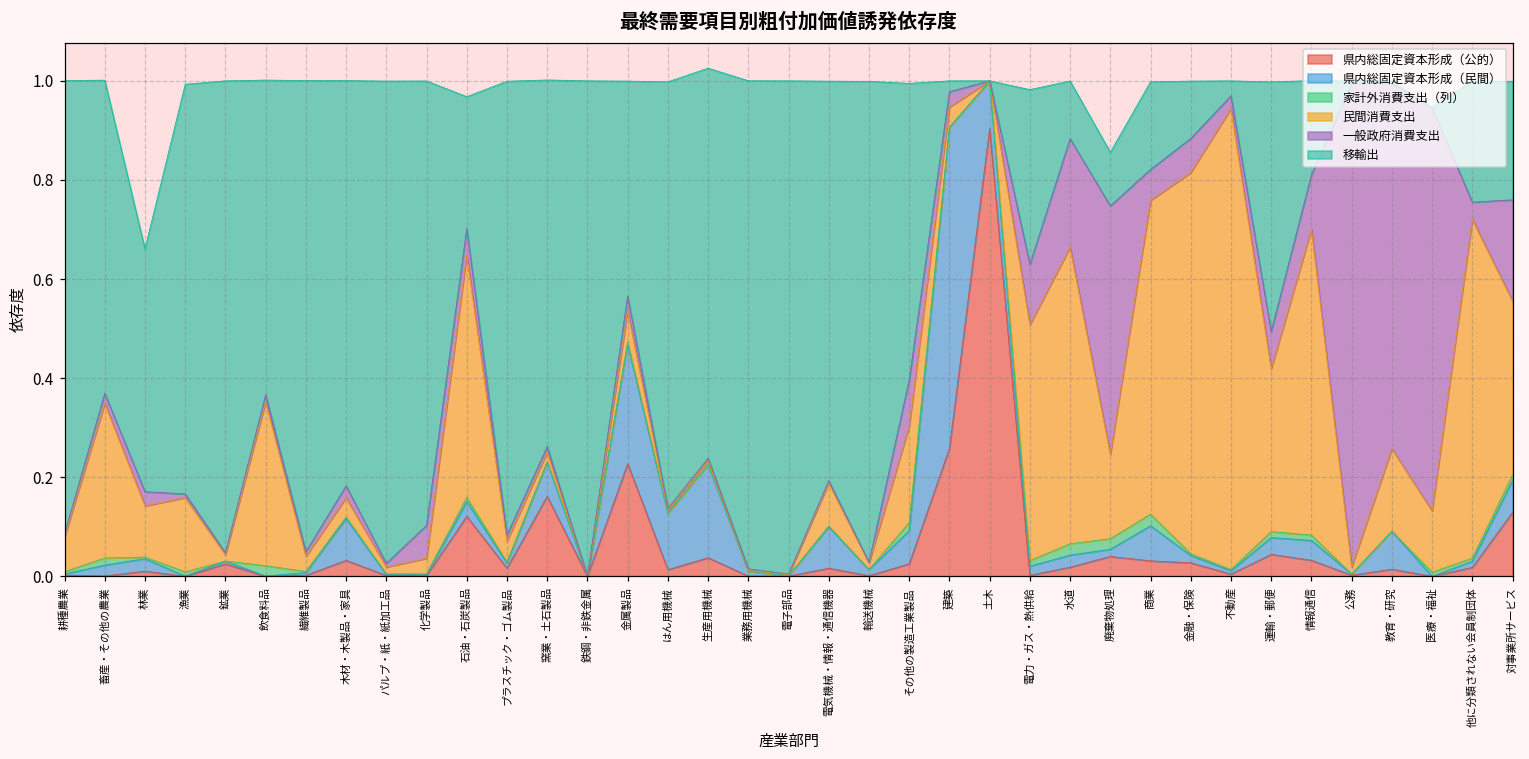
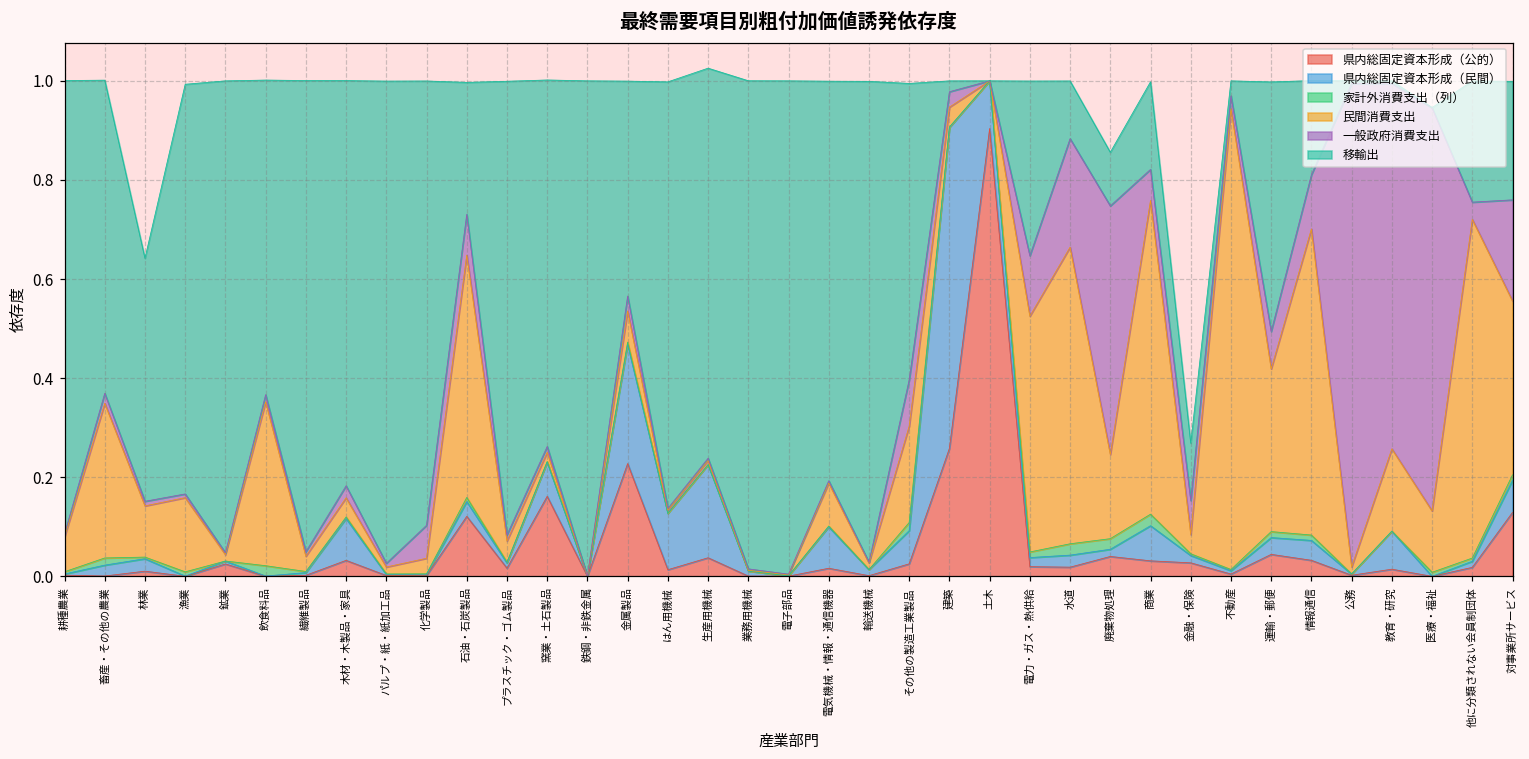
  {
    "県内総固定資本形成（公的）": {
      "畜産・その他の農業": 0.00,
      "林業": 0.01,
      "鉱業": 0.03,
      "木材・木製品・家具": 0.03,
      "石油・石炭製品": 0.12,
      "プラスチック・ゴム製品": 0.02,
      "窯業・土石製品": 0.16,
      "金属製品": 0.23,
      "はん用機械": 0.01,
      "生産用機械": 0.04,
      "業務用機械": 0.00,
      "電気機械・情報・通信機器": 0.02,
      "輸送機械": 0.00,
      "その他の製造工業製品": 0.03,
      "建築": 0.26,
      "土木": 0.90,
-     "電力・ガス・熱供給": 0.00,
+     "電力・ガス・熱供給": 0.02,
      "水道": 0.02,
      "廃棄物処理": 0.04,
      "商業": 0.03,
      "金融・保険": 0.03,
      "不動産": 0.00,
      "運輸・郵便": 0.04,
      "情報通信": 0.03,
      "教育・研究": 0.01,
      "他に分類されない会員制団体": 0.02,
      "対事業所サービス": 0.13
    },
    "県内総固定資本形成（民間）": {
      "畜産・その他の農業": 0.02,
      "石油・石炭製品": 0.03,
      "その他の製造工業製品": 0.07,
      "電力・ガス・熱供給": 0.02,
      "水道": 0.02,
      "廃棄物処理": 0.01,
      "商業": 0.07,
      "運輸・郵便": 0.03,
      "情報通信": 0.04,
      "他に分類されない会員制団体": 0.01,
      "対事業所サービス": 0.06
    },
    "民間消費支出": {
      "耕種農業": 0.07,
      "畜産・その他の農業": 0.31,
      "林業": 0.10,
      "漁業": 0.15,
      "飲食料品": 0.33,
      "繊維製品": 0.03,
      "木材・木製品・家具": 0.04,
      "パルプ・紙・紙加工品": 0.01,
      "化学製品": 0.03,
      "石油・石炭製品": 0.49,
      "プラスチック・ゴム製品": 0.04,
      "窯業・土石製品": 0.02,
      "金属製品": 0.06,
      "その他の製造工業製品": 0.19,
      "建築": 0.04,
      "電力・ガス・熱供給": 0.48,
      "水道": 0.60,
      "廃棄物処理": 0.17,
      "商業": 0.63,
-     "金融・保険": 0.77,
+     "金融・保険": 0.04,
      "不動産": 0.93,
      "運輸・郵便": 0.33,
      "情報通信": 0.62,
      "公務": 0.01,
      "教育・研究": 0.17,
      "医療・福祉": 0.12,
      "他に分類されない会員制団体": 0.68,
      "対事業所サービス": 0.35
    },
    "一般政府消費支出": {
      "耕種農業": 0.01,
      "畜産・その他の農業": 0.02,
-     "林業": 0.03,
+     "林業": 0.01,
      "漁業": 0.01,
      "飲食料品": 0.01,
      "繊維製品": 0.01,
      "木材・木製品・家具": 0.02,
      "パルプ・紙・紙加工品": 0.01,
      "化学製品": 0.07,
-     "石油・石炭製品": 0.05,
+     "石油・石炭製品": 0.08,
      "プラスチック・ゴム製品": 0.01,
      "窯業・土石製品": 0.01,
      "金属製品": 0.03,
      "その他の製造工業製品": 0.09,
      "建築": 0.03,
      "電力・ガス・熱供給": 0.12,
      "水道": 0.22,
      "廃棄物処理": 0.50,
      "商業": 0.06,
      "金融・保険": 0.07,
      "不動産": 0.03,
      "運輸・郵便": 0.08,
      "情報通信": 0.11,
      "他に分類されない会員制団体": 0.03,
      "対事業所サービス": 0.20
    }
  }
